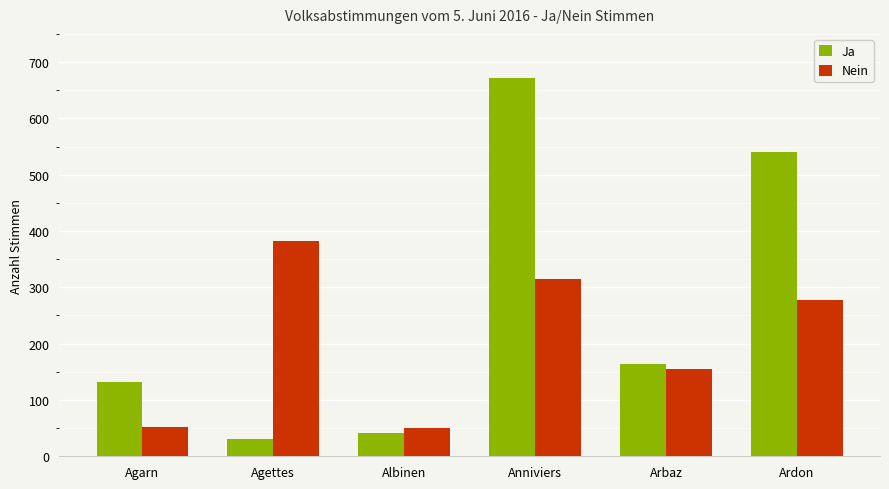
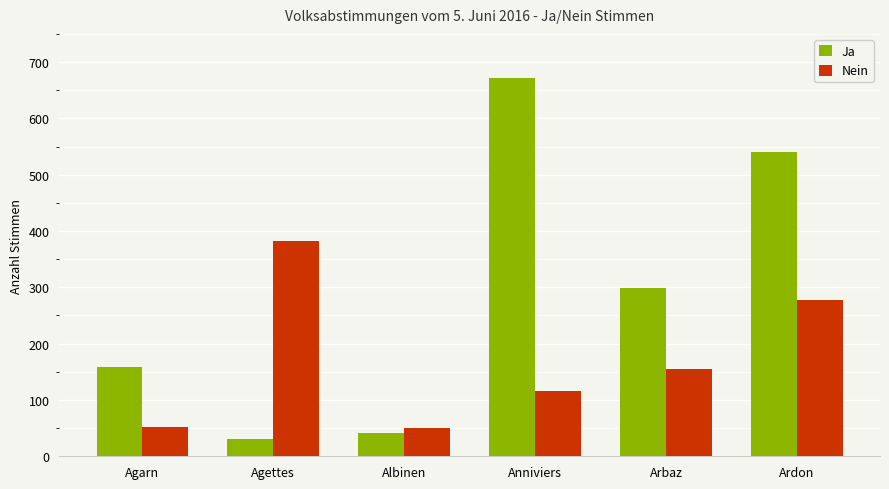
  {
    "Ja": {
-     "Agarn": 130,
+     "Agarn": 160,
      "Agettes": 30,
      "Albinen": 40,
      "Anniviers": 670,
-     "Arbaz": 160,
+     "Arbaz": 300,
      "Ardon": 540
    },
    "Nein": {
      "Agarn": 50,
      "Agettes": 380,
      "Albinen": 50,
-     "Anniviers": 310,
+     "Anniviers": 120,
      "Arbaz": 160,
      "Ardon": 280
    }
  }
